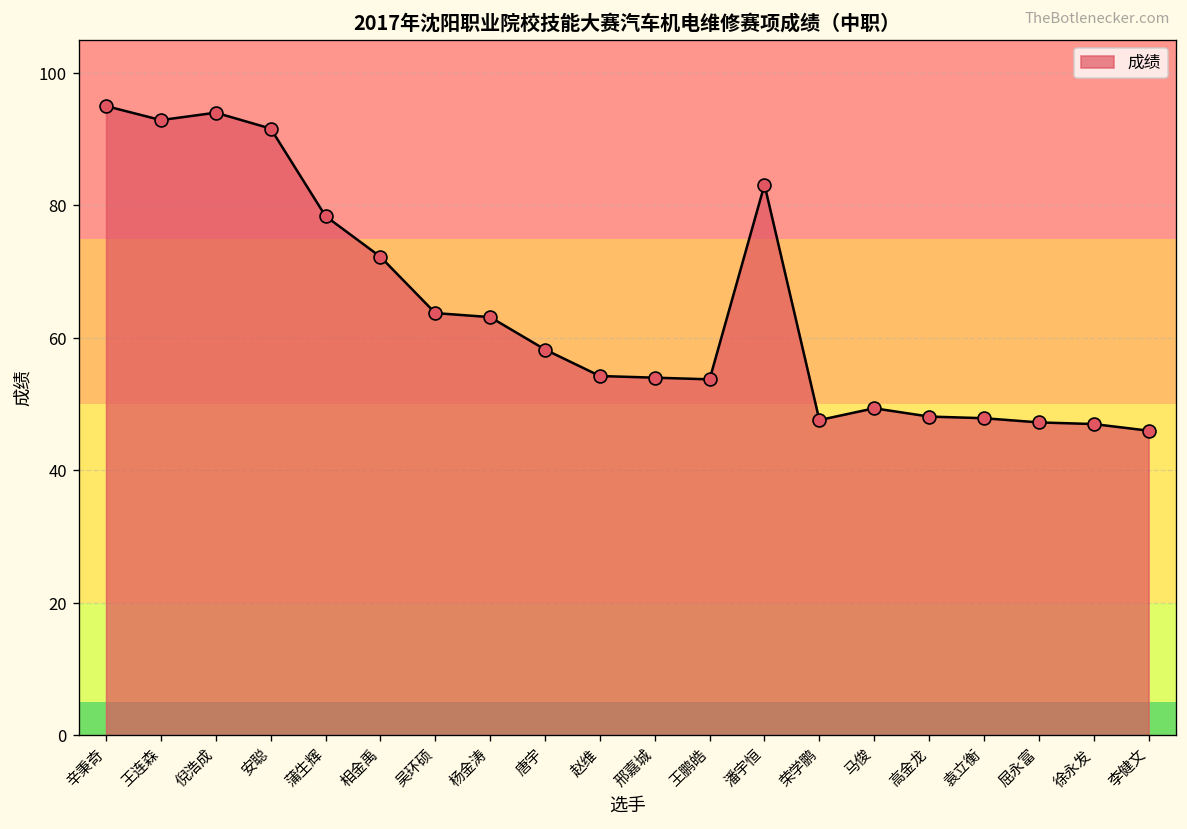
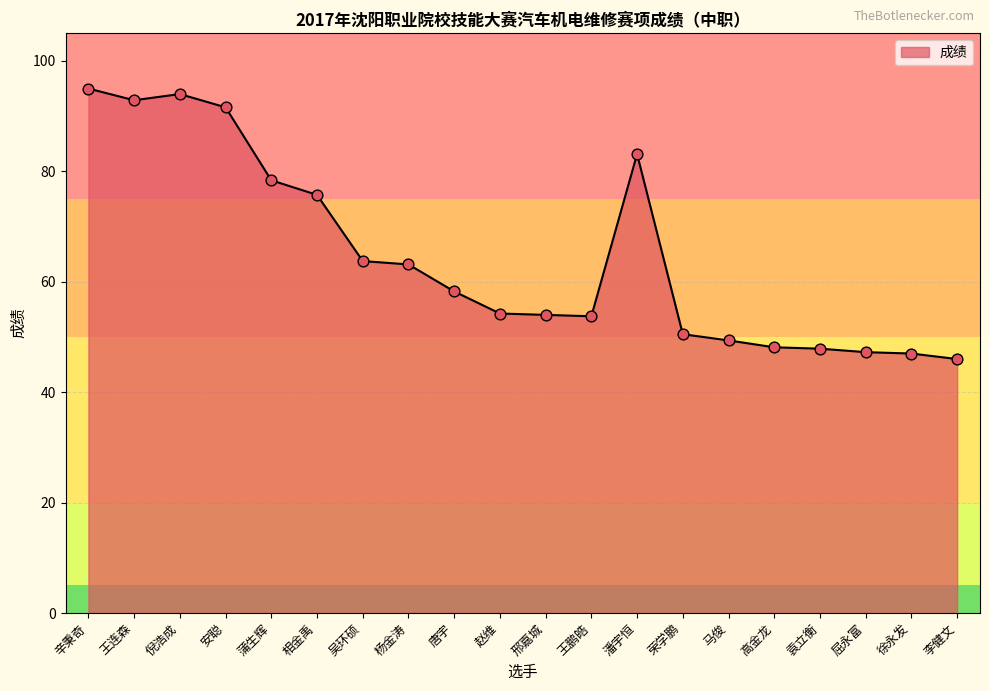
  {
    "辛秉奇": 95,
    "王连森": 93,
    "倪浩成": 94,
    "安聪": 92,
    "蒲生辉": 78,
-   "相金禹": 72,
+   "相金禹": 76,
    "吴环硕": 64,
    "杨金涛": 63,
    "唐宇": 58,
    "赵维": 54,
    "邢嘉城": 54,
    "王鹏皓": 54,
    "潘宇恒": 83,
-   "荣学鹏": 48,
+   "荣学鹏": 51,
    "马俊": 49,
    "高金龙": 48,
    "袁立衡": 48,
    "屈永富": 47,
    "徐永发": 47,
    "李健文": 46
  }
